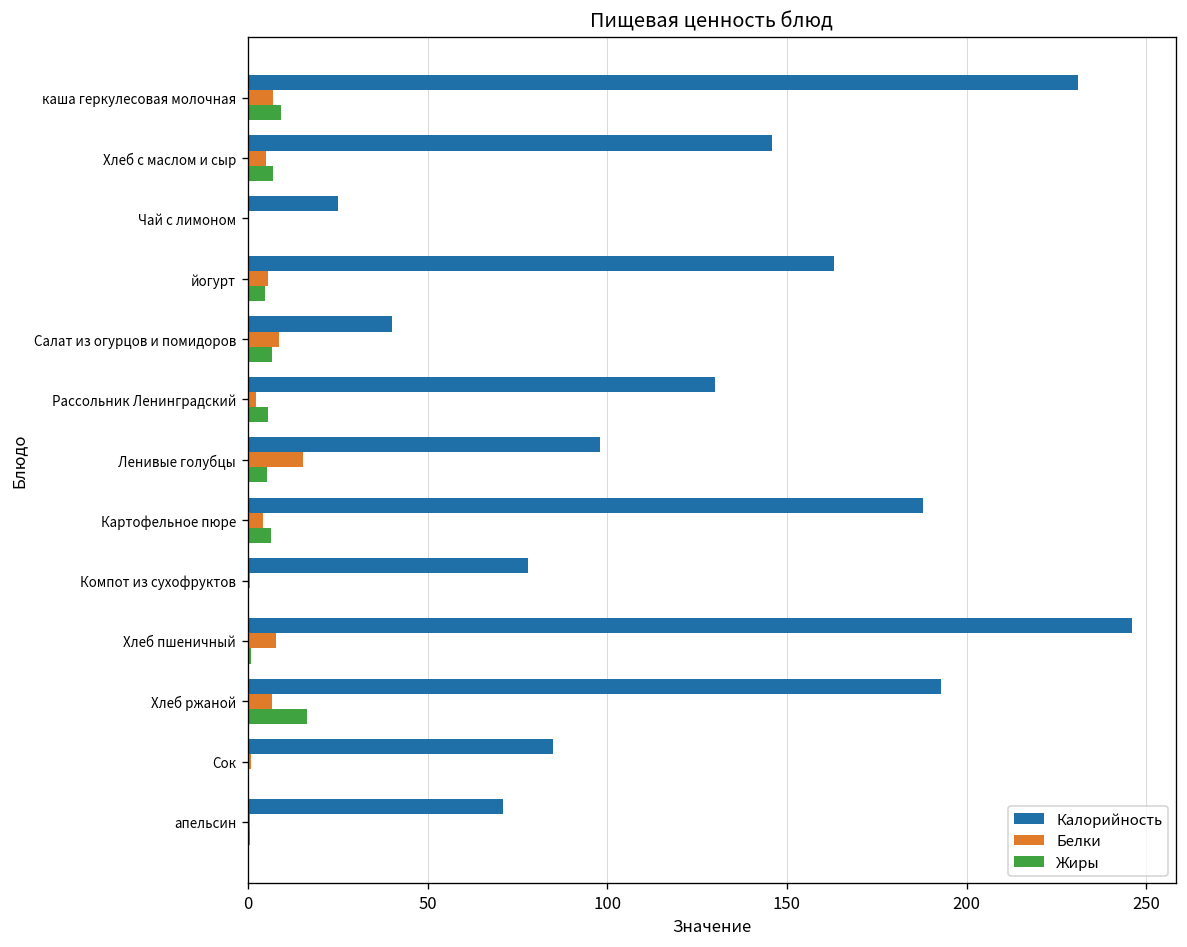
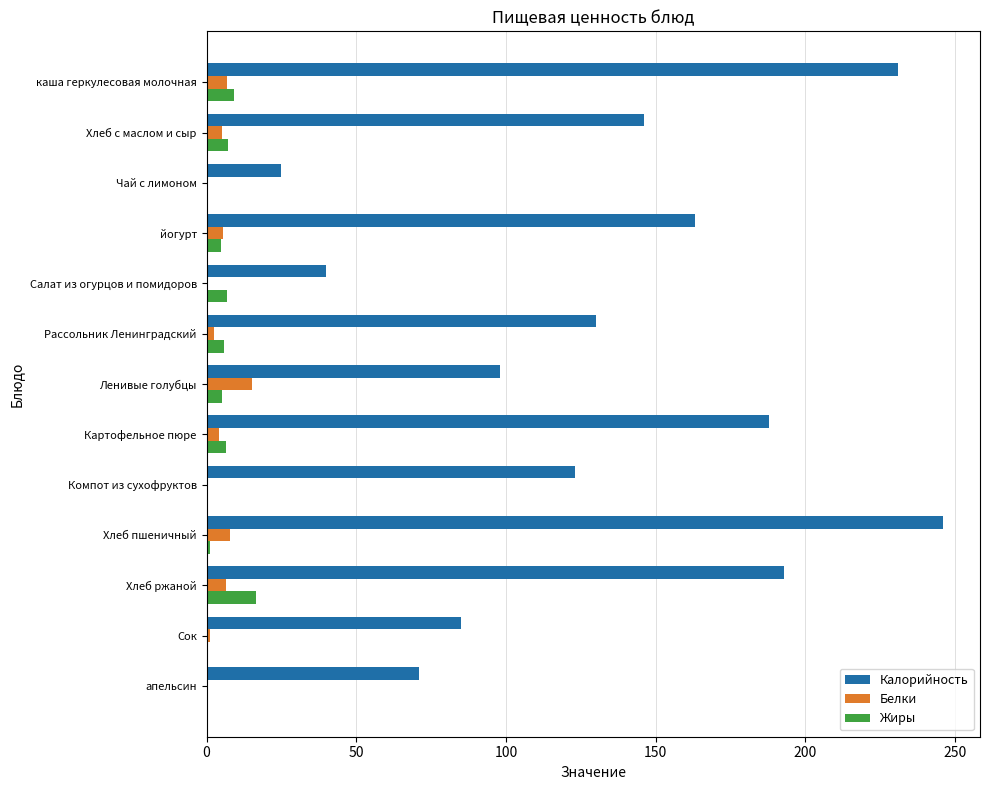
  {
    "Калорийность": {
      "каша геркулесовая молочная": 231,
      "Хлеб с маслом и сыр": 146,
      "Чай с лимоном": 25,
      "йогурт": 163,
      "Салат из огурцов и помидоров": 40,
      "Рассольник Ленинградский": 130,
      "Ленивые голубцы": 98,
      "Картофельное пюре": 188,
-     "Компот из сухофруктов": 78,
+     "Компот из сухофруктов": 123,
      "Хлеб пшеничный": 246,
      "Хлеб ржаной": 193,
      "Сок": 85,
      "апельсин": 71
    },
    "Белки": {
      "каша геркулесовая молочная": 7,
      "Хлеб с маслом и сыр": 5,
      "йогурт": 6,
-     "Салат из огурцов и помидоров": 9,
+     "Салат из огурцов и помидоров": 1,
      "Рассольник Ленинградский": 2,
      "Ленивые голубцы": 15,
      "Картофельное пюре": 4,
      "Хлеб пшеничный": 8,
      "Хлеб ржаной": 7,
      "Сок": 1
    },
    "Жиры": {
      "каша геркулесовая молочная": 9,
      "Хлеб с маслом и сыр": 7,
      "Чай с лимоном": 0,
      "йогурт": 5,
      "Салат из огурцов и помидоров": 7,
      "Рассольник Ленинградский": 6,
      "Ленивые голубцы": 5,
      "Картофельное пюре": 6,
      "Хлеб пшеничный": 1,
      "Хлеб ржаной": 17,
      "Сок": 0
    }
  }
